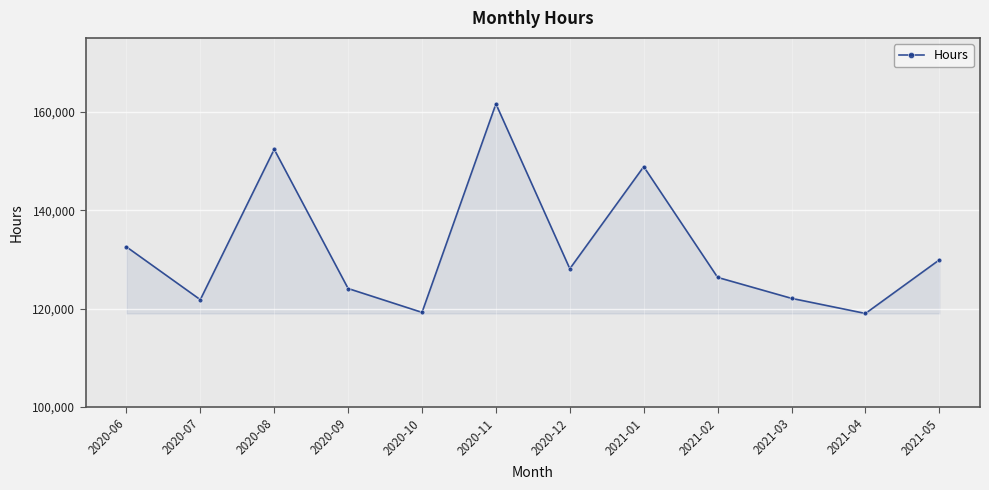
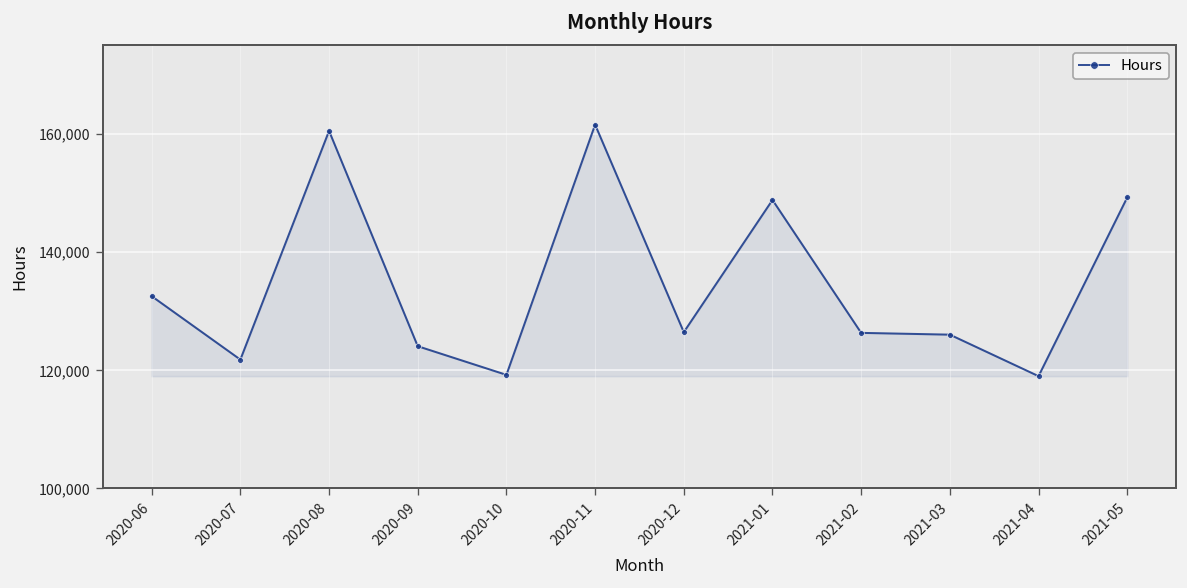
  {
    "2020-06": "133,000",
    "2020-07": "122,000",
-   "2020-08": "152,000",
+   "2020-08": "161,000",
    "2020-09": "124,000",
    "2020-10": "119,000",
    "2020-11": "162,000",
-   "2020-12": "128,000",
+   "2020-12": "126,000",
    "2021-01": "149,000",
    "2021-02": "126,000",
-   "2021-03": "122,000",
+   "2021-03": "126,000",
    "2021-04": "119,000",
-   "2021-05": "130,000"
+   "2021-05": "149,000"
  }
